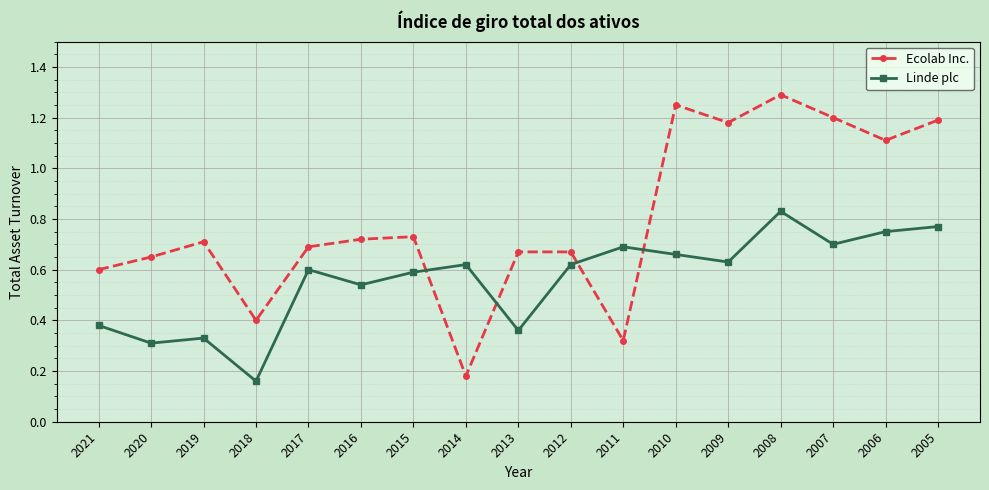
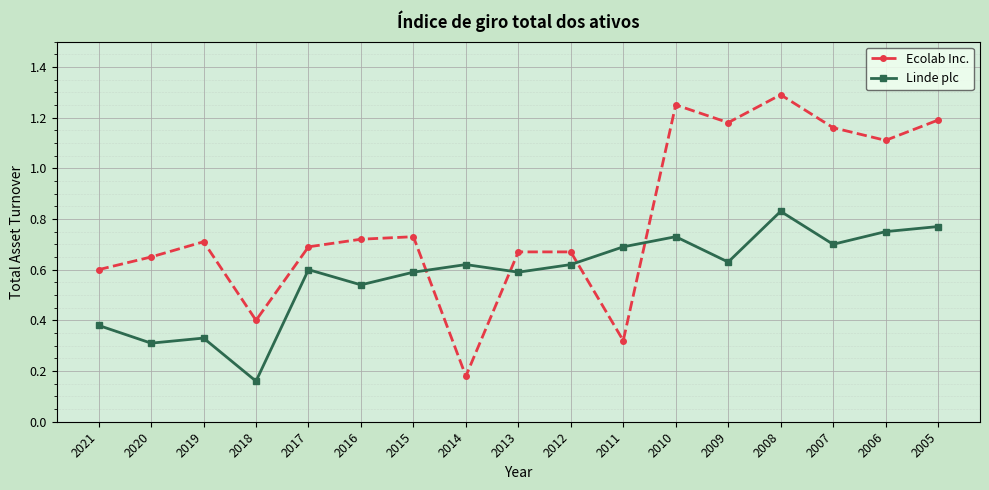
  {
    "Ecolab Inc.": {
      "2021": 0.60,
      "2020": 0.65,
      "2019": 0.71,
      "2018": 0.40,
      "2017": 0.69,
      "2016": 0.72,
      "2015": 0.73,
      "2014": 0.18,
      "2013": 0.67,
      "2012": 0.67,
      "2011": 0.32,
      "2010": 1.25,
      "2009": 1.18,
      "2008": 1.29,
-     "2007": 1.20,
+     "2007": 1.16,
      "2006": 1.11,
      "2005": 1.19
    },
    "Linde plc": {
      "2021": 0.38,
      "2020": 0.31,
      "2019": 0.33,
      "2018": 0.16,
      "2017": 0.60,
      "2016": 0.54,
      "2015": 0.59,
      "2014": 0.62,
-     "2013": 0.36,
+     "2013": 0.59,
      "2012": 0.62,
      "2011": 0.69,
-     "2010": 0.66,
+     "2010": 0.73,
      "2009": 0.63,
      "2008": 0.83,
      "2007": 0.70,
      "2006": 0.75,
      "2005": 0.77
    }
  }
